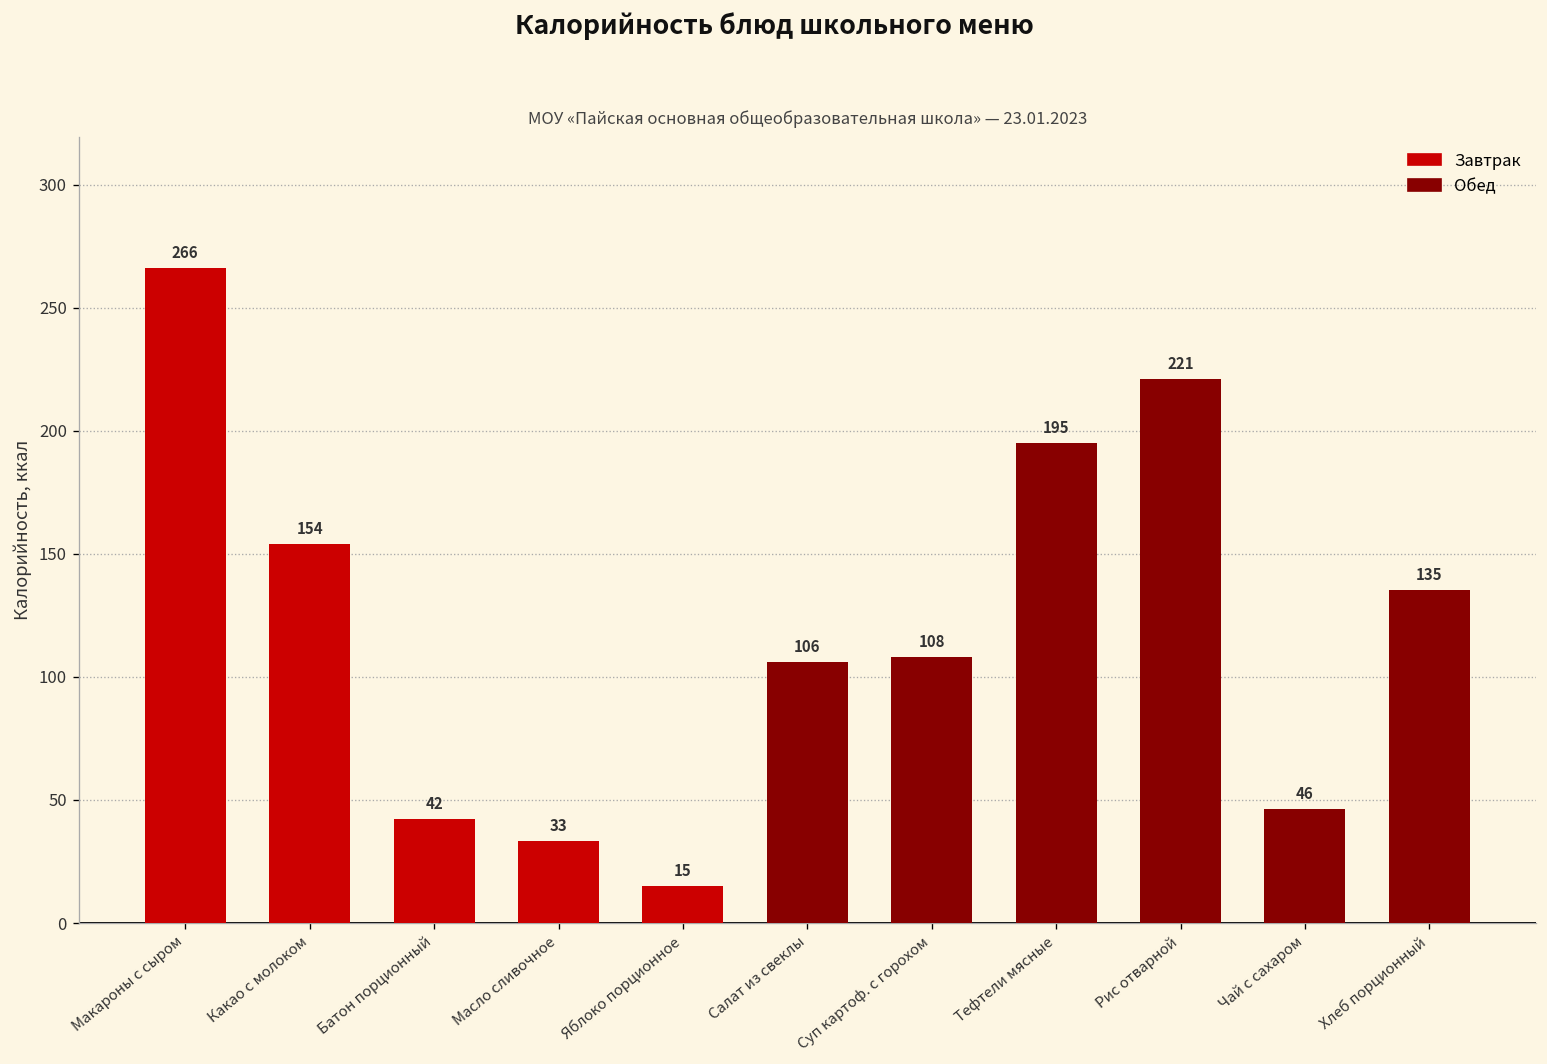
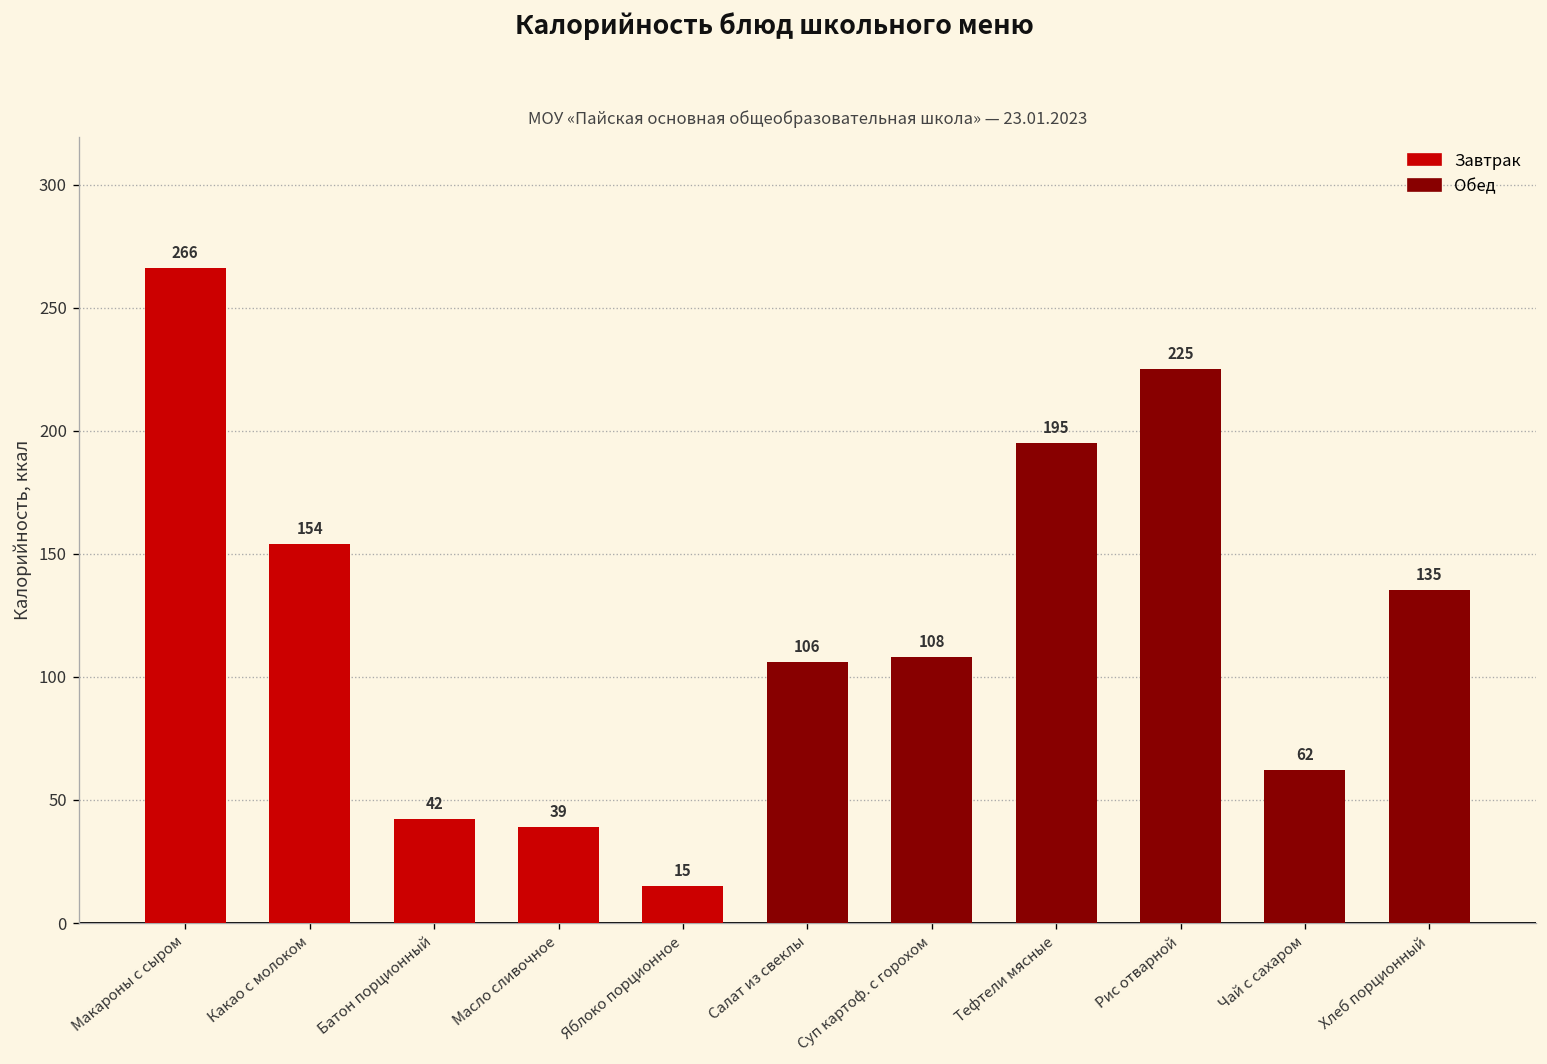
  {
    "Макароны с сыром": 266,
    "Какао с молоком": 154,
    "Батон порционный": 42,
-   "Масло сливочное": 33,
+   "Масло сливочное": 39,
    "Яблоко порционное": 15,
    "Салат из свеклы": 106,
    "Суп картоф. с горохом": 108,
    "Тефтели мясные": 195,
-   "Рис отварной": 221,
-   "Чай с сахаром": 46,
+   "Рис отварной": 225,
+   "Чай с сахаром": 62,
    "Хлеб порционный": 135
  }
